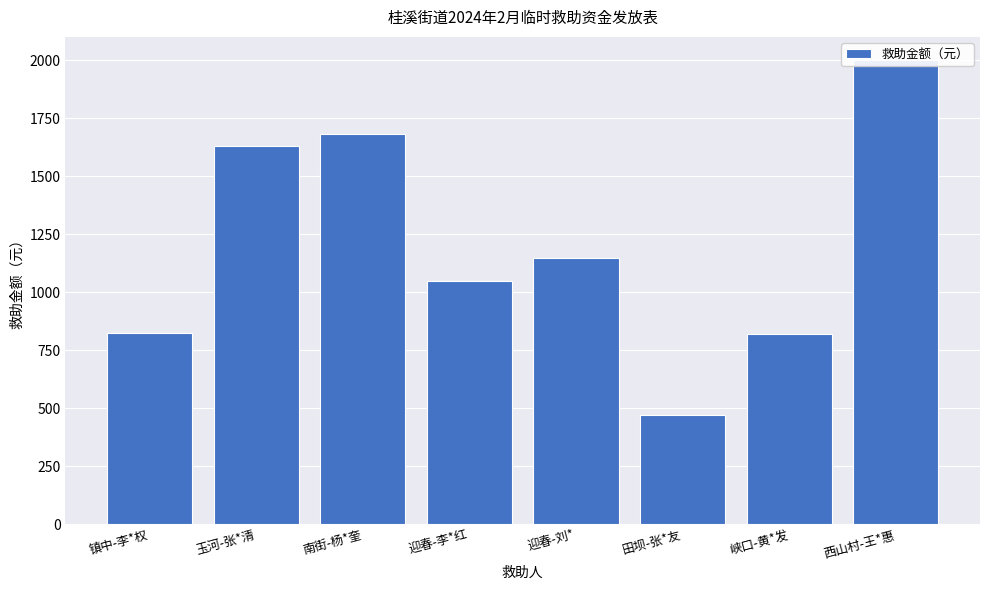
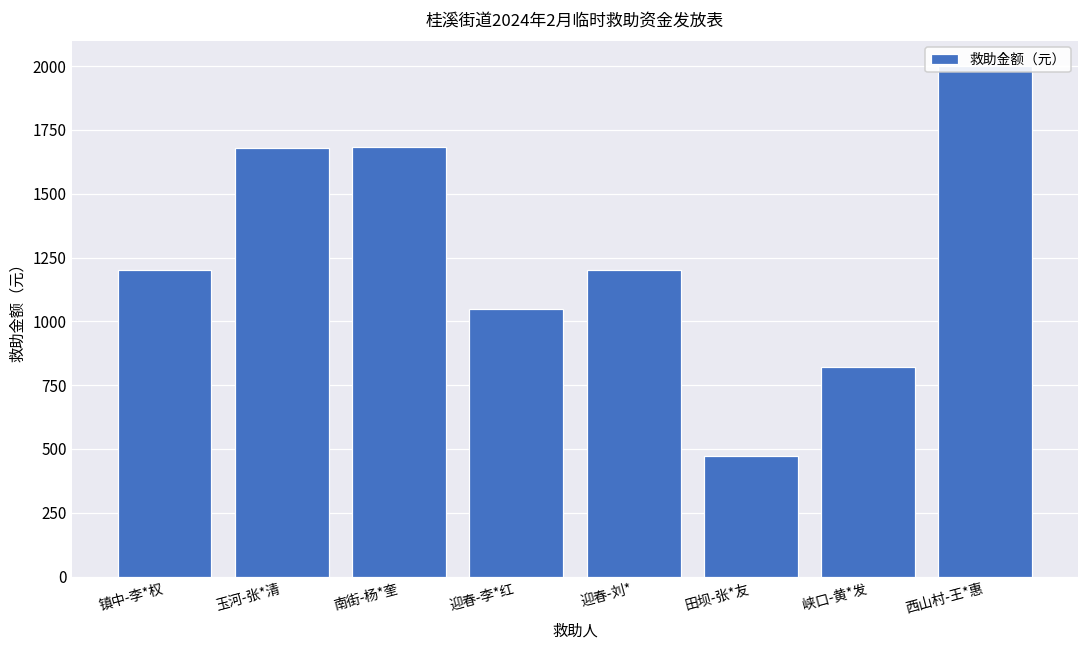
  {
-   "镇中-李*权": 820,
-   "玉河-张*清": 1630,
+   "镇中-李*权": 1200,
+   "玉河-张*清": 1680,
    "南街-杨*奎": 1680,
    "迎春-李*红": 1050,
-   "迎春-刘*": 1150,
+   "迎春-刘*": 1200,
    "田坝-张*友": 470,
    "峡口-黄*发": 820
  }
